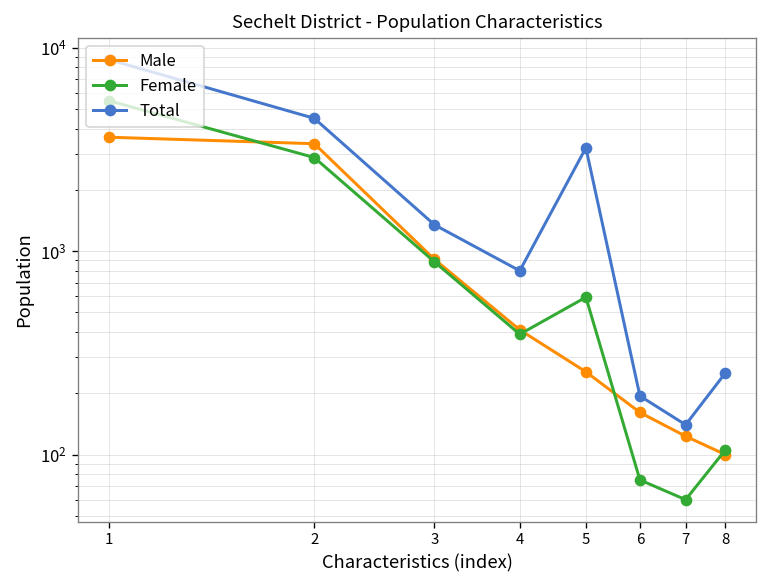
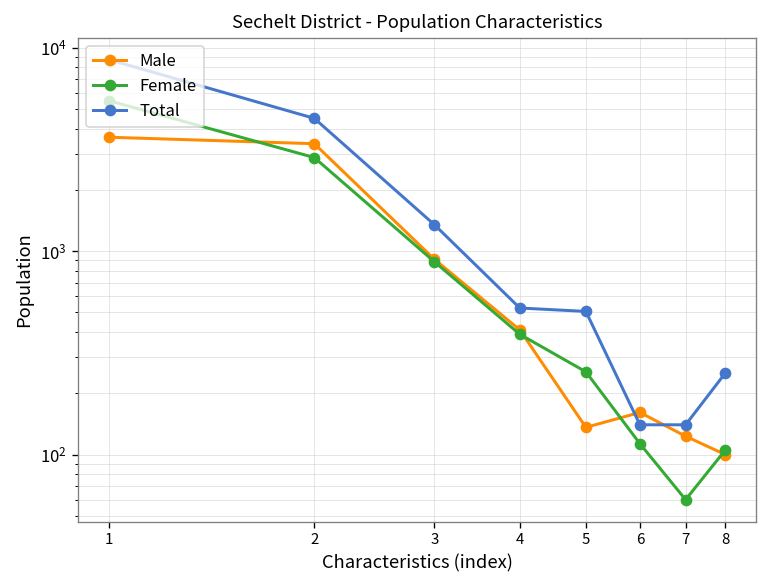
  {
    "Male": {
      "1": 3600,
      "2": 3400,
      "4": 410,
-     "5": 260,
+     "5": 140,
      "6": 160,
      "7": 120,
      "8": 100
    },
    "Female": {
      "2": 2900,
      "4": 390,
-     "5": 590,
-     "6": 80,
+     "5": 260,
+     "6": 110,
      "7": 60,
      "8": 110
    },
    "Total": {
      "2": 4500,
      "3": 1300,
-     "4": 800,
-     "5": 3200,
-     "6": 190,
+     "4": 530,
+     "5": 510,
+     "6": 140,
      "7": 140,
      "8": 250
    }
  }
